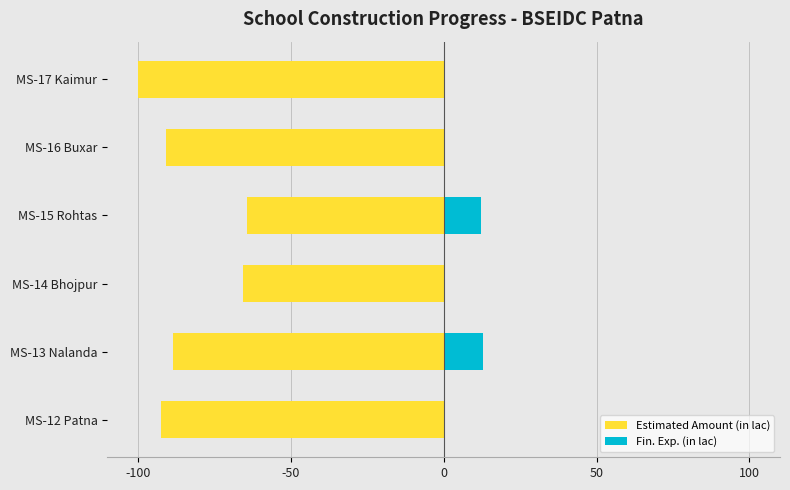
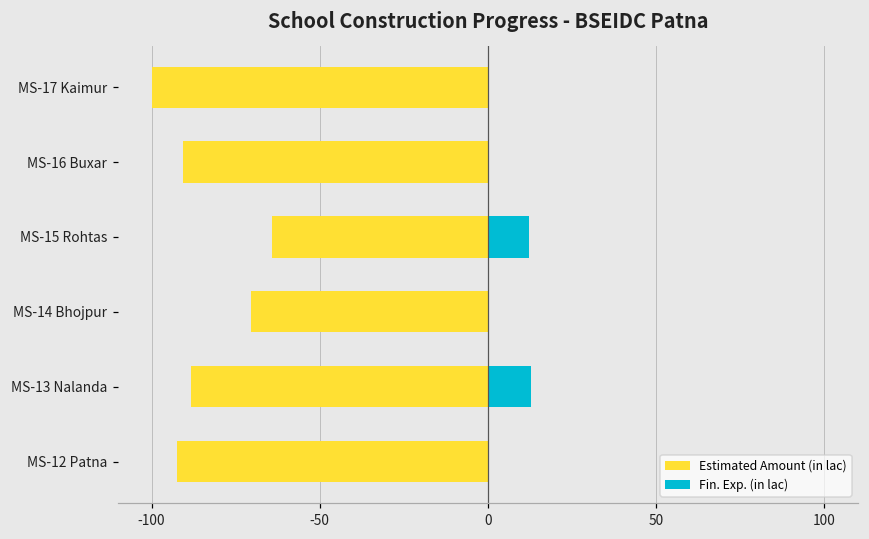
  {
    "Estimated Amount (in lac)": {
      "MS-17 Kaimur": -100,
      "MS-16 Buxar": -91,
      "MS-15 Rohtas": -64,
-     "MS-14 Bhojpur": -66,
+     "MS-14 Bhojpur": -71,
      "MS-13 Nalanda": -88,
      "MS-12 Patna": -93
    },
    "Fin. Exp. (in lac)": {
      "MS-17 Kaimur": 0,
      "MS-16 Buxar": 0,
      "MS-15 Rohtas": 12,
      "MS-14 Bhojpur": 0,
      "MS-13 Nalanda": 13,
      "MS-12 Patna": 0
    }
  }
